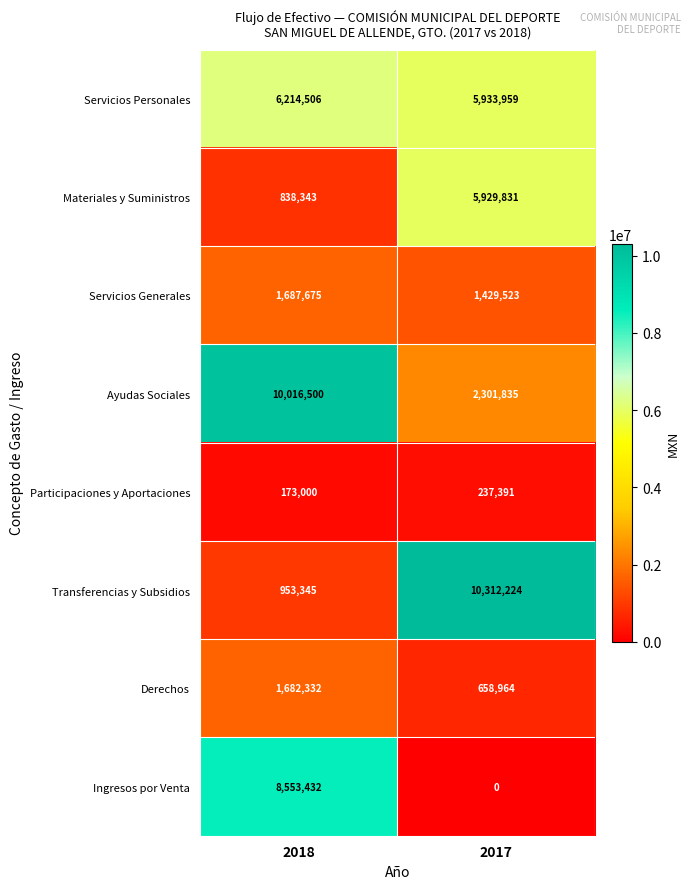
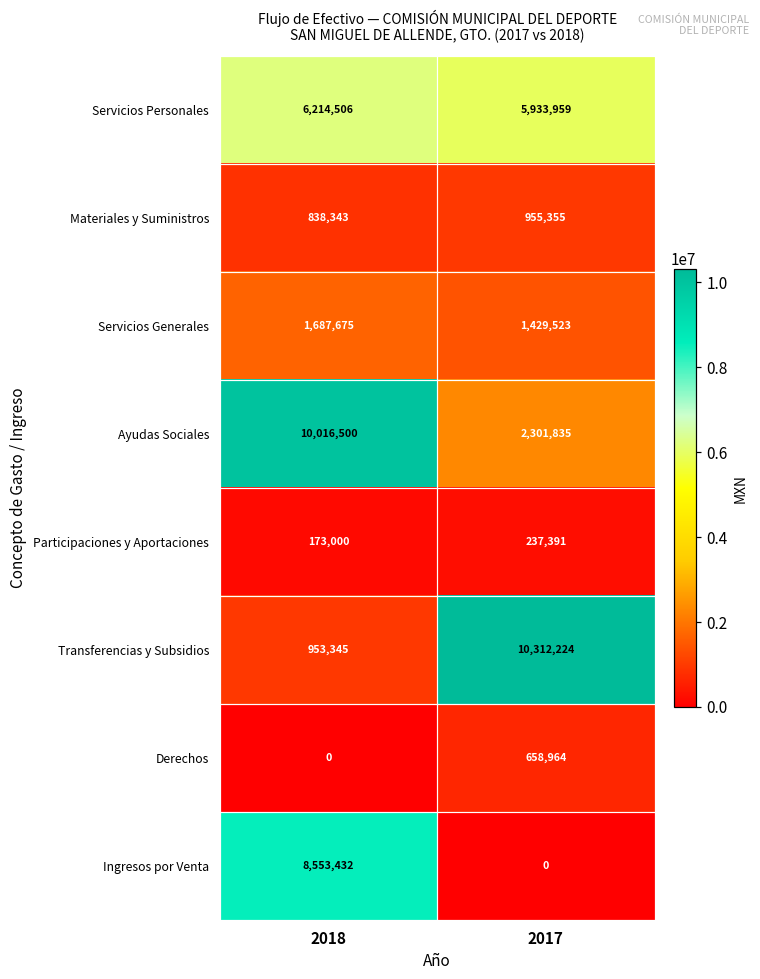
  {
    "Servicios Personales": {
      "2018": "6,214,506",
      "2017": "5,933,959"
    },
    "Materiales y Suministros": {
      "2018": "838,343",
-     "2017": "5,929,831"
+     "2017": "955,355"
    },
    "Servicios Generales": {
      "2018": "1,687,675",
      "2017": "1,429,523"
    },
    "Ayudas Sociales": {
      "2018": "10,016,500",
      "2017": "2,301,835"
    },
    "Participaciones y Aportaciones": {
      "2018": "173,000",
      "2017": "237,391"
    },
    "Transferencias y Subsidios": {
      "2018": "953,345",
      "2017": "10,312,224"
    },
    "Derechos": {
-     "2018": "1,682,332",
+     "2018": "0",
      "2017": "658,964"
    },
    "Ingresos por Venta": {
      "2018": "8,553,432",
      "2017": "0"
    }
  }
